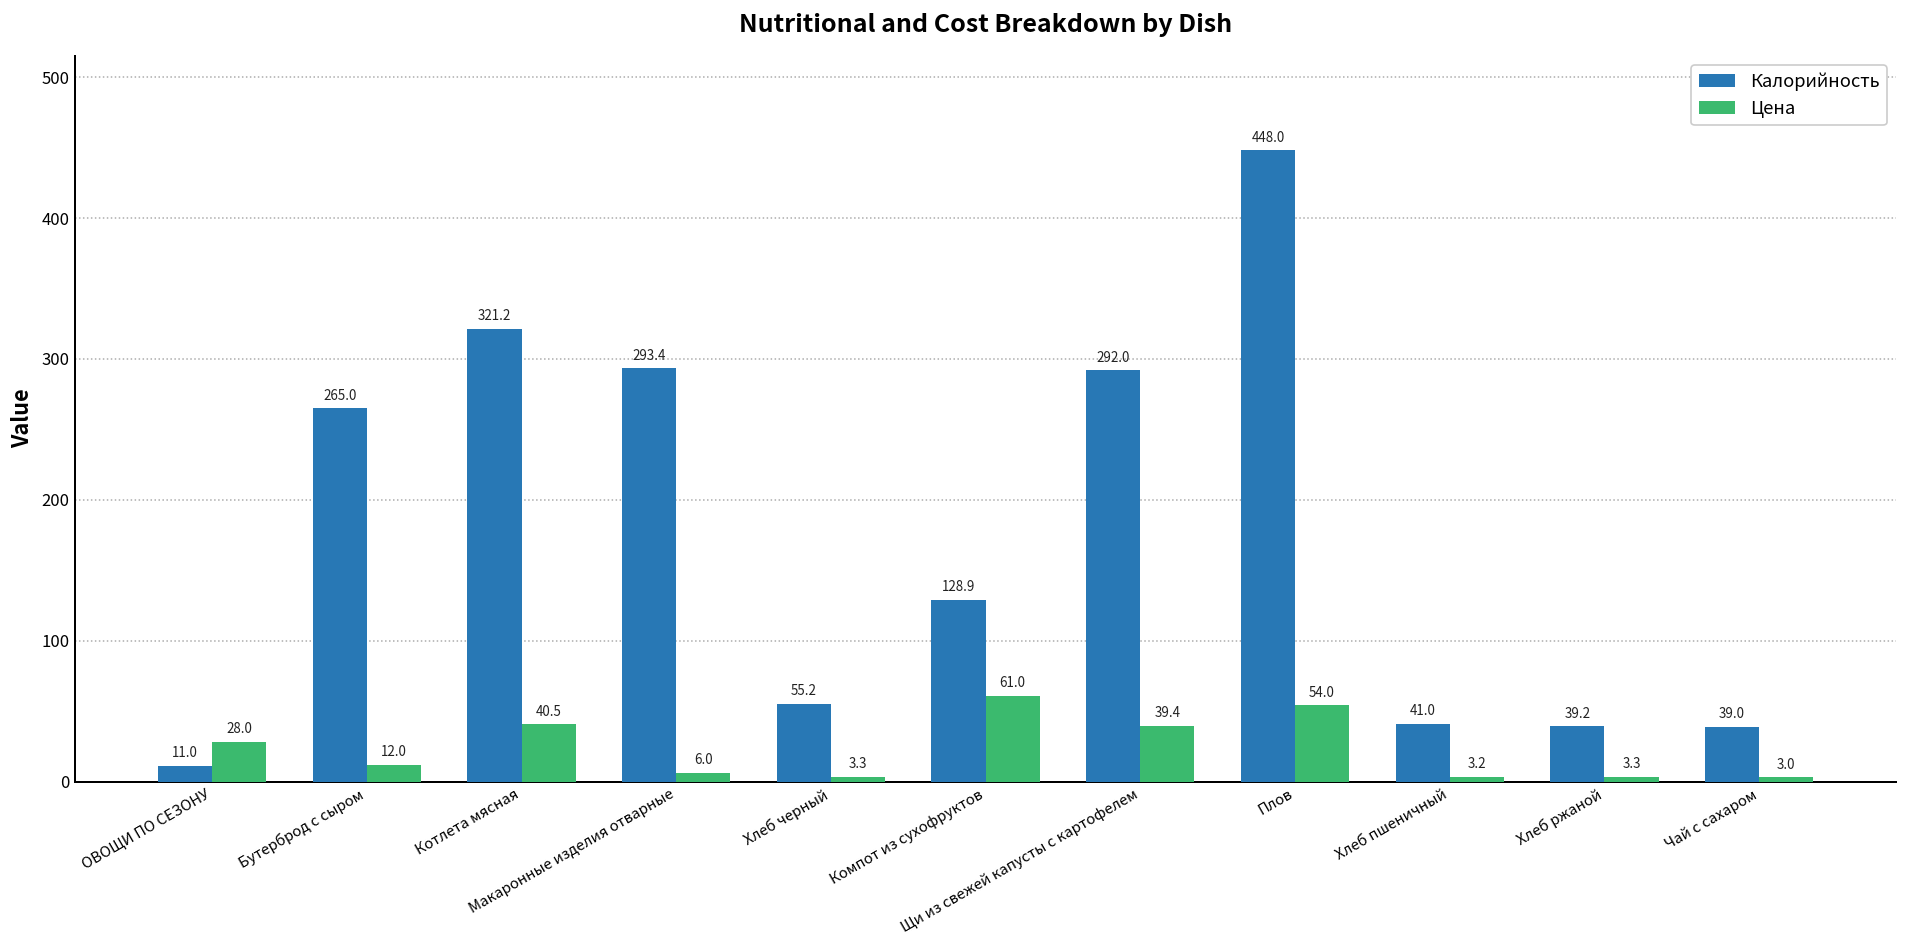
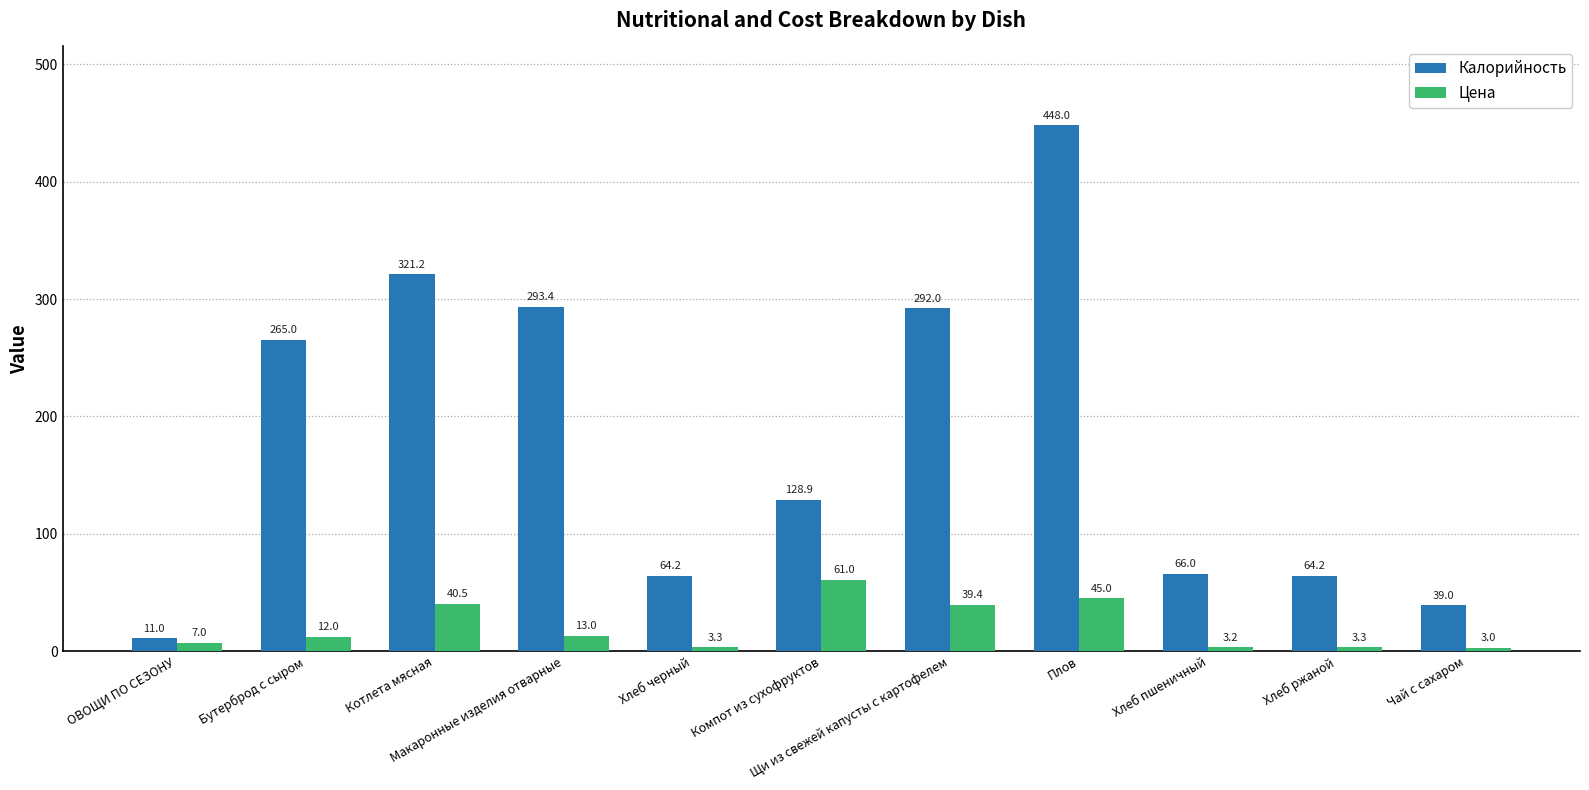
  {
    "Калорийность": {
      "ОВОЩИ ПО СЕЗОНУ": 11.0,
      "Бутерброд с сыром": 265.0,
      "Котлета мясная": 321.2,
      "Макаронные изделия отварные": 293.4,
-     "Хлеб черный": 55.2,
+     "Хлеб черный": 64.2,
      "Компот из сухофруктов": 128.9,
      "Щи из свежей капусты с картофелем": 292.0,
      "Плов": 448.0,
-     "Хлеб пшеничный": 41.0,
-     "Хлеб ржаной": 39.2,
+     "Хлеб пшеничный": 66.0,
+     "Хлеб ржаной": 64.2,
      "Чай с сахаром": 39.0
    },
    "Цена": {
-     "ОВОЩИ ПО СЕЗОНУ": 28.0,
+     "ОВОЩИ ПО СЕЗОНУ": 7.0,
      "Бутерброд с сыром": 12.0,
      "Котлета мясная": 40.5,
-     "Макаронные изделия отварные": 6.0,
+     "Макаронные изделия отварные": 13.0,
      "Хлеб черный": 3.3,
      "Компот из сухофруктов": 61.0,
      "Щи из свежей капусты с картофелем": 39.4,
-     "Плов": 54.0,
+     "Плов": 45.0,
      "Хлеб пшеничный": 3.2,
      "Хлеб ржаной": 3.3,
      "Чай с сахаром": 3.0
    }
  }
